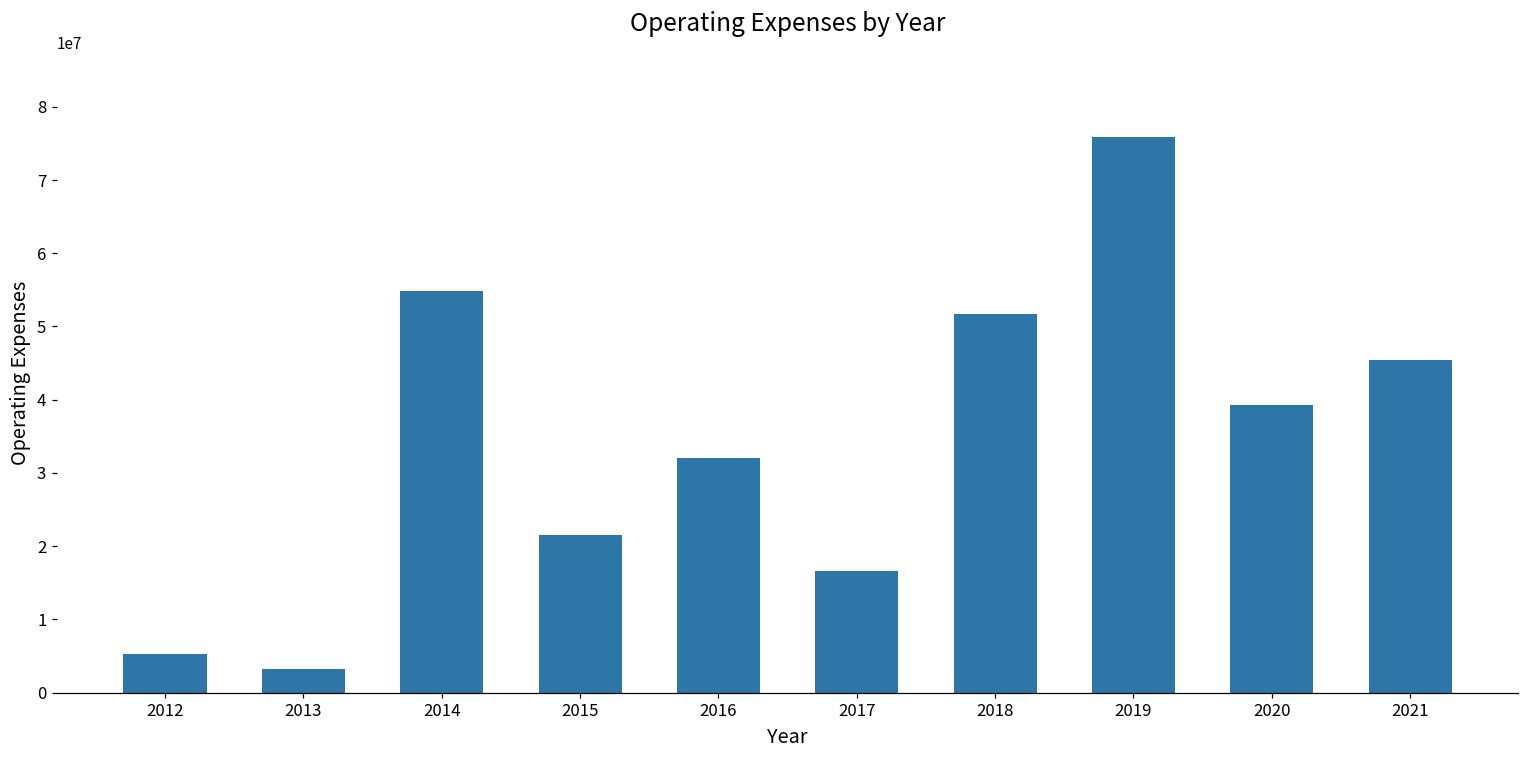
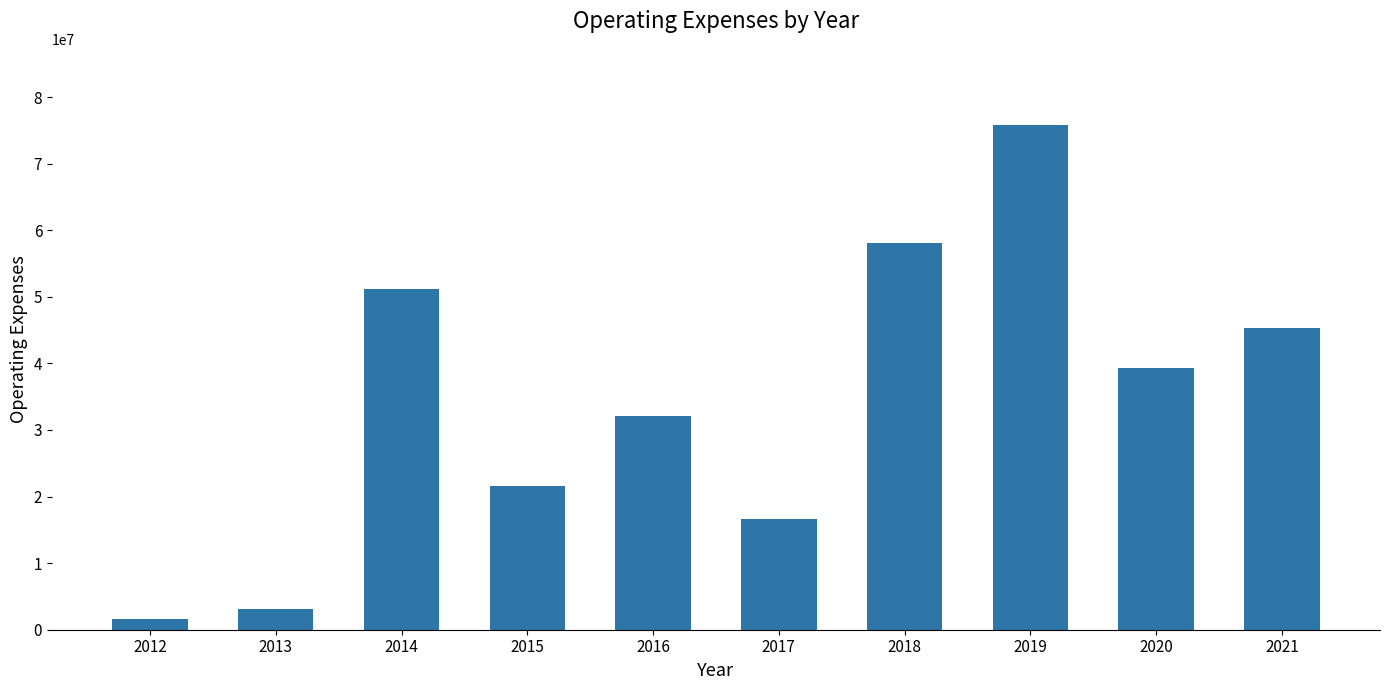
  {
-   "2012": 5000000,
+   "2012": 2000000,
    "2013": 3000000,
-   "2014": 55000000,
+   "2014": 51000000,
    "2015": 22000000,
    "2016": 32000000,
    "2017": 17000000,
-   "2018": 52000000,
+   "2018": 58000000,
    "2019": 76000000,
    "2020": 39000000,
    "2021": 45000000
  }
